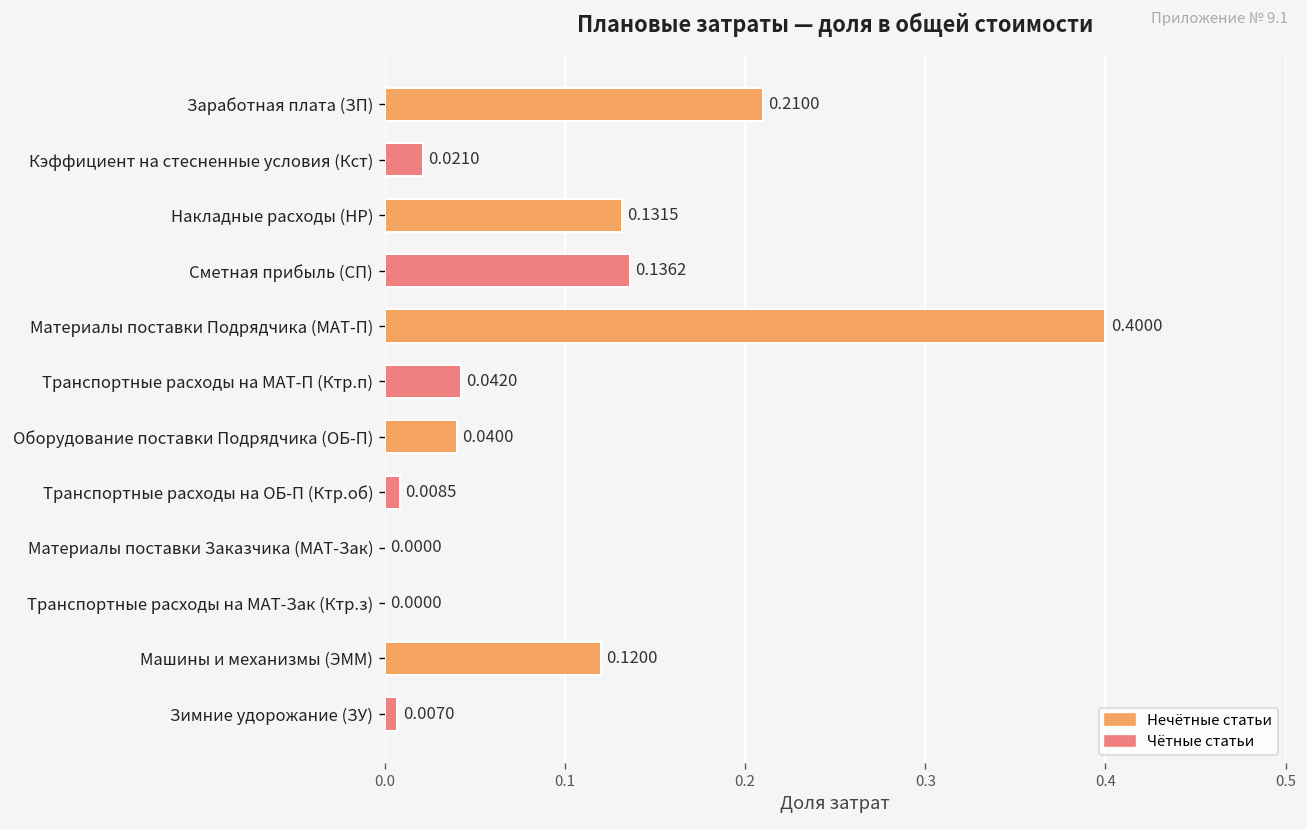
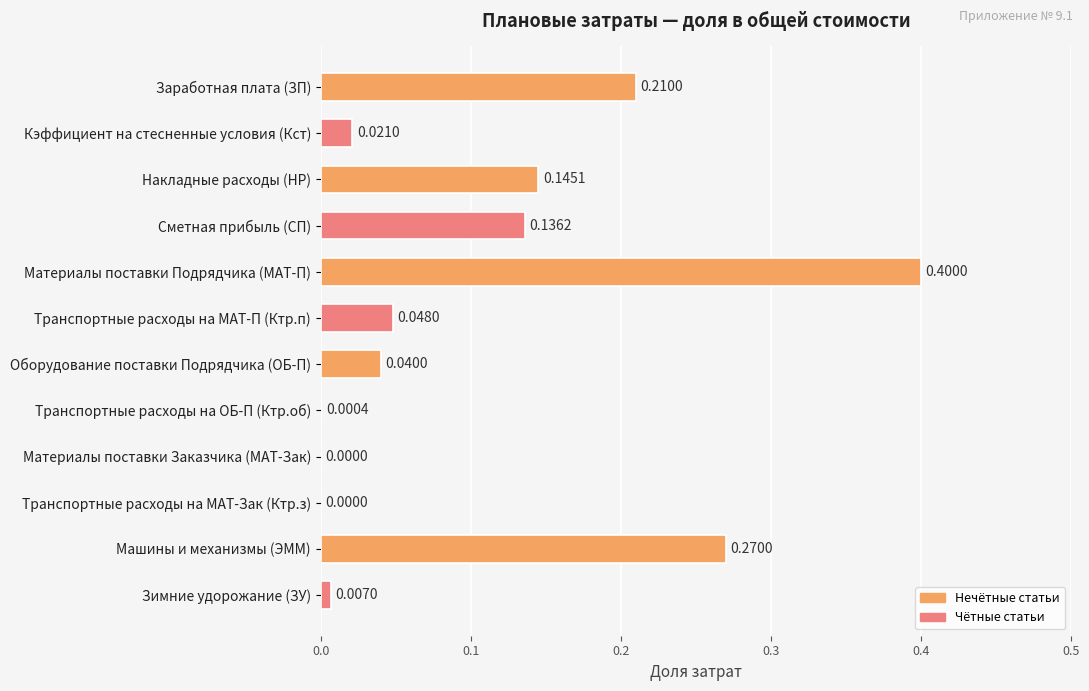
  {
    "Заработная плата (ЗП)": 0.2100,
    "Кэффициент на стесненные условия (Кст)": 0.0210,
-   "Накладные расходы (НР)": 0.1315,
+   "Накладные расходы (НР)": 0.1451,
    "Сметная прибыль (СП)": 0.1362,
    "Материалы поставки Подрядчика (МАТ-П)": 0.4000,
-   "Транспортные расходы на МАТ-П (Ктр.п)": 0.0420,
+   "Транспортные расходы на МАТ-П (Ктр.п)": 0.0480,
    "Оборудование поставки Подрядчика (ОБ-П)": 0.0400,
-   "Транспортные расходы на ОБ-П (Ктр.об)": 0.0085,
+   "Транспортные расходы на ОБ-П (Ктр.об)": 0.0004,
    "Материалы поставки Заказчика (МАТ-Зак)": 0.0000,
    "Транспортные расходы на МАТ-Зак (Ктр.з)": 0.0000,
-   "Машины и механизмы (ЭММ)": 0.1200,
+   "Машины и механизмы (ЭММ)": 0.2700,
    "Зимние удорожание (ЗУ)": 0.0070
  }
